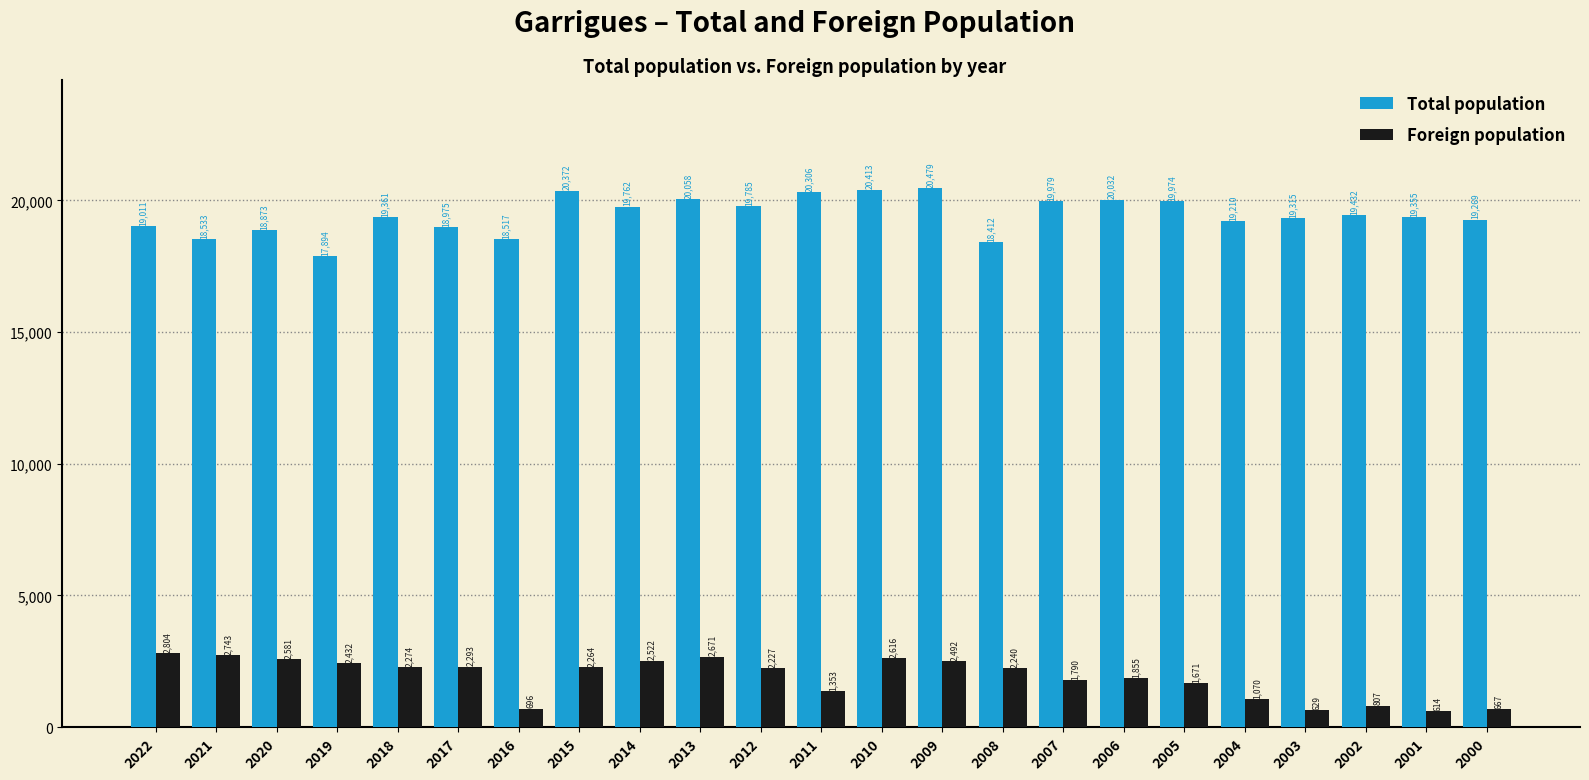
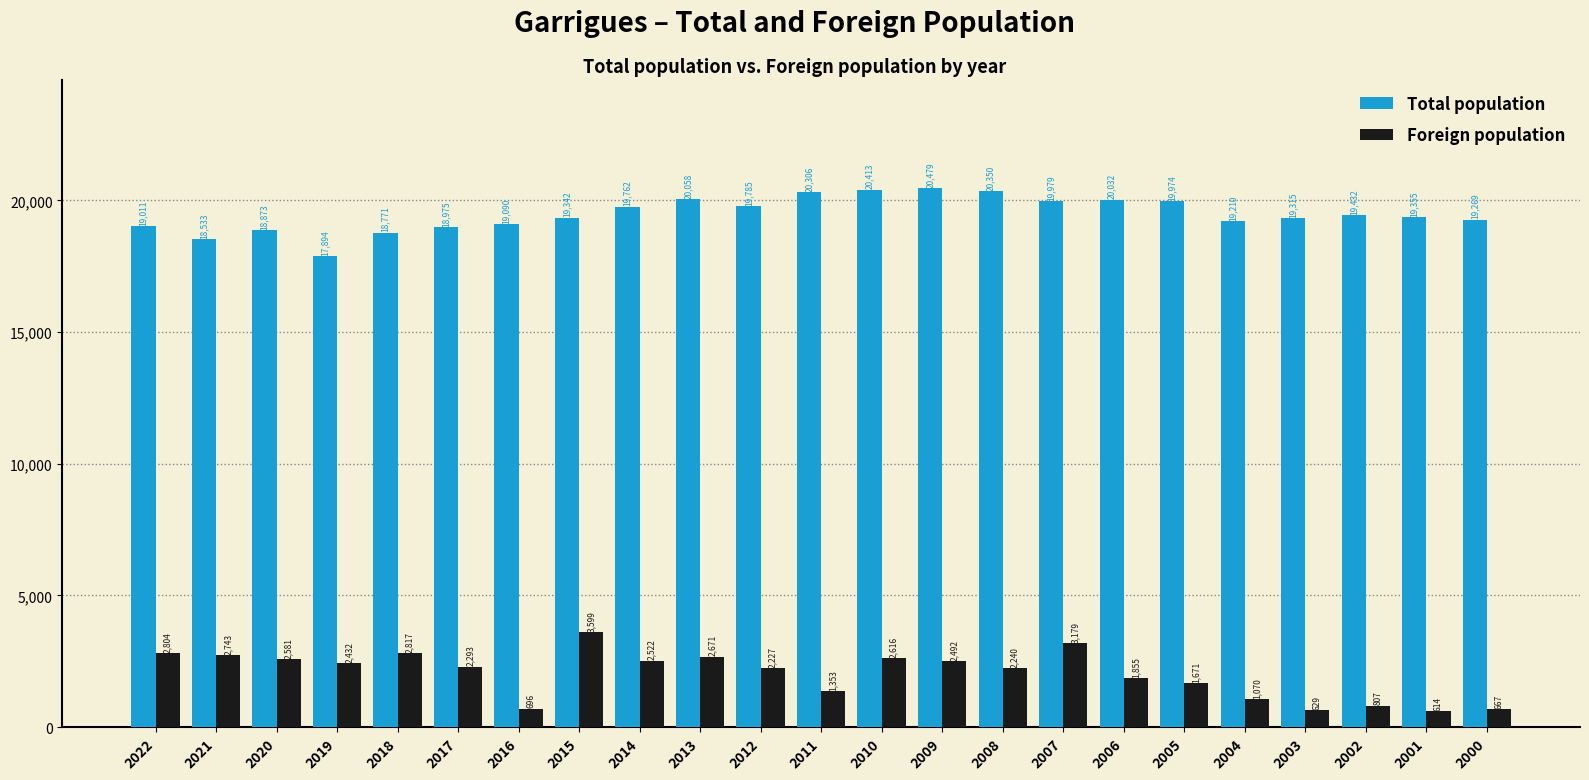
  {
    "Total population": {
      "2022": "19,011",
      "2021": "18,533",
      "2020": "18,873",
      "2019": "17,894",
-     "2018": "19,361",
+     "2018": "18,771",
      "2017": "18,975",
-     "2016": "18,517",
-     "2015": "20,372",
+     "2016": "19,090",
+     "2015": "19,342",
      "2014": "19,762",
      "2013": "20,058",
      "2012": "19,785",
      "2011": "20,306",
      "2010": "20,413",
      "2009": "20,479",
-     "2008": "18,412",
+     "2008": "20,350",
      "2007": "19,979",
      "2006": "20,032",
      "2005": "19,974",
      "2004": "19,210",
      "2003": "19,315",
      "2002": "19,432",
      "2001": "19,355",
      "2000": "19,269"
    },
    "Foreign population": {
      "2022": "2,804",
      "2021": "2,743",
      "2020": "2,581",
      "2019": "2,432",
-     "2018": "2,274",
+     "2018": "2,817",
      "2017": "2,293",
      "2016": "696",
-     "2015": "2,264",
+     "2015": "3,599",
      "2014": "2,522",
      "2013": "2,671",
      "2012": "2,227",
      "2011": "1,353",
      "2010": "2,616",
      "2009": "2,492",
      "2008": "2,240",
-     "2007": "1,790",
+     "2007": "3,179",
      "2006": "1,855",
      "2005": "1,671",
      "2004": "1,070",
      "2003": "629",
      "2002": "807",
      "2001": "614",
      "2000": "667"
    }
  }
